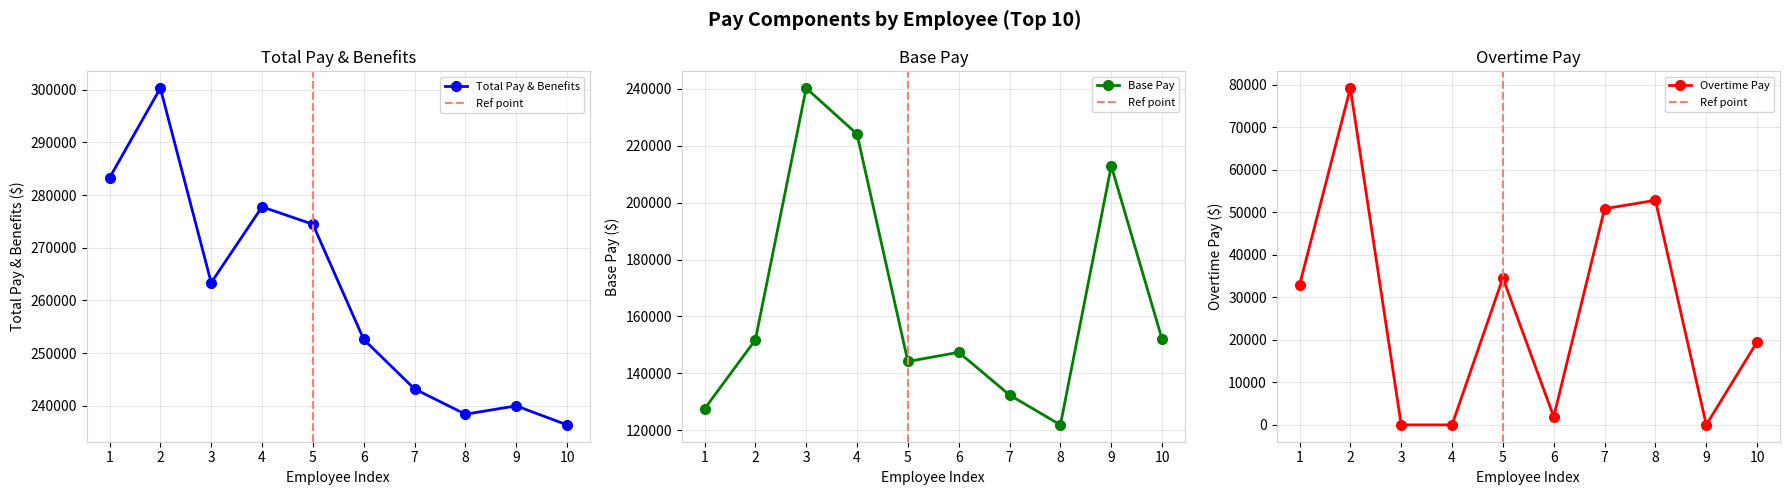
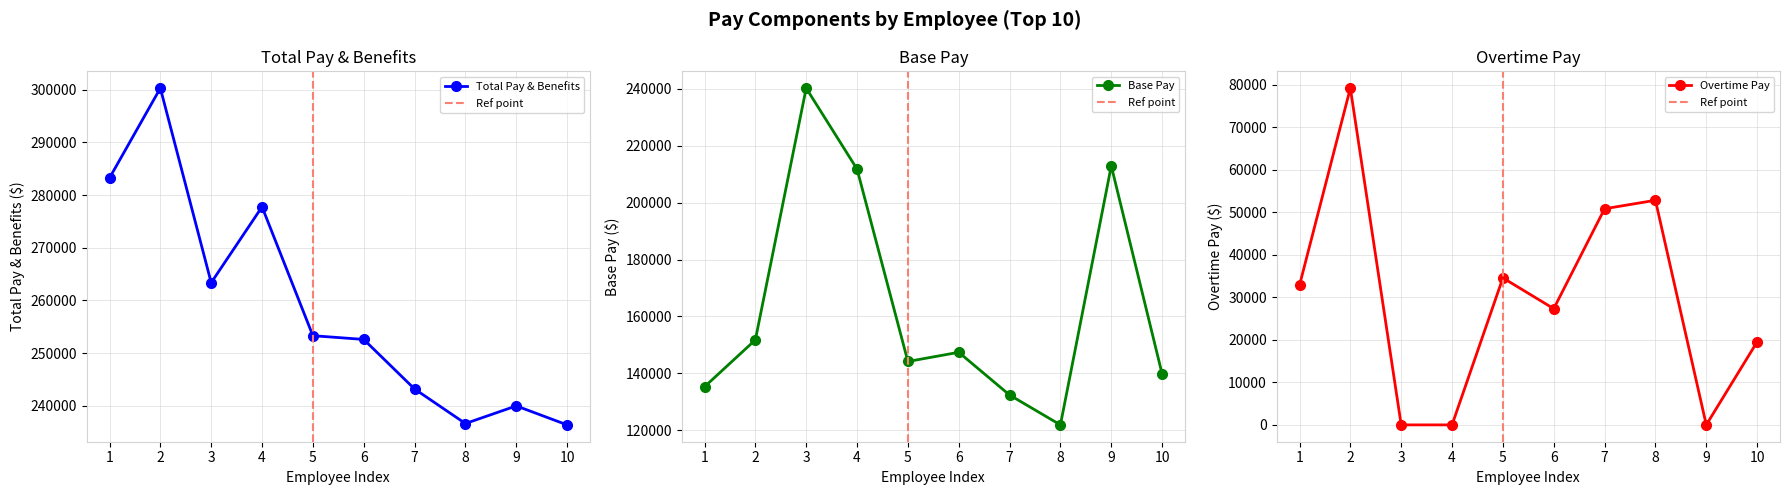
  {
    "Total Pay & Benefits": {
      "1": 283000,
      "2": 300000,
      "3": 263000,
      "4": 278000,
-     "5": 274000,
+     "5": 253000,
      "6": 253000,
      "7": 243000,
-     "8": 238000,
+     "8": 237000,
      "9": 240000,
      "10": 236000
    },
    "Base Pay": {
-     "1": 127000,
+     "1": 135000,
      "2": 152000,
      "3": 240000,
-     "4": 224000,
+     "4": 212000,
      "5": 144000,
      "6": 147000,
      "7": 132000,
      "8": 122000,
      "9": 213000,
-     "10": 152000
+     "10": 140000
    },
    "Overtime Pay": {
      "1": 33000,
      "2": 79000,
      "3": 0,
      "4": 0,
      "5": 35000,
-     "6": 2000,
+     "6": 27000,
      "7": 51000,
      "8": 53000,
      "9": 0,
      "10": 20000
    }
  }
